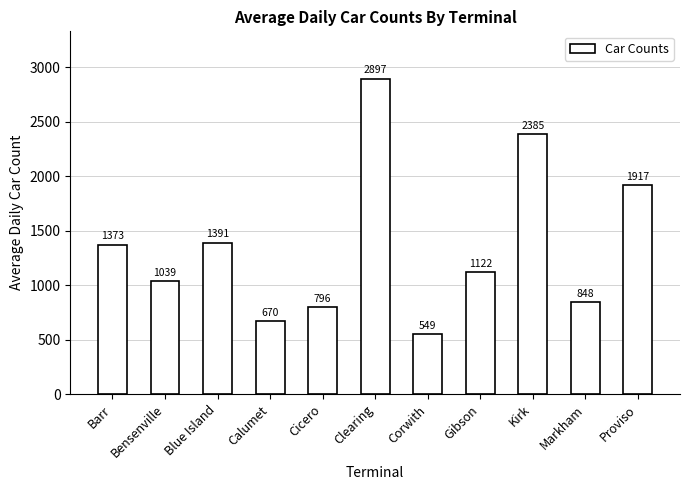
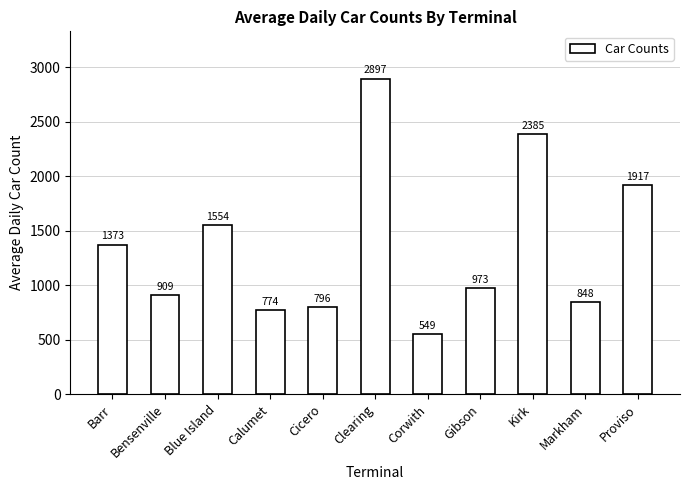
  {
    "Barr": 1373,
-   "Bensenville": 1039,
-   "Blue Island": 1391,
-   "Calumet": 670,
+   "Bensenville": 909,
+   "Blue Island": 1554,
+   "Calumet": 774,
    "Cicero": 796,
    "Clearing": 2897,
    "Corwith": 549,
-   "Gibson": 1122,
+   "Gibson": 973,
    "Kirk": 2385,
    "Markham": 848,
    "Proviso": 1917
  }
